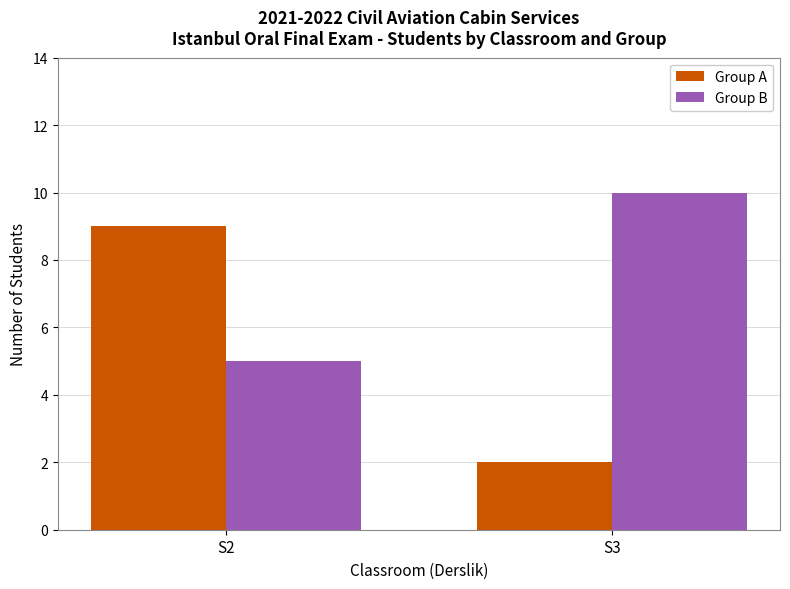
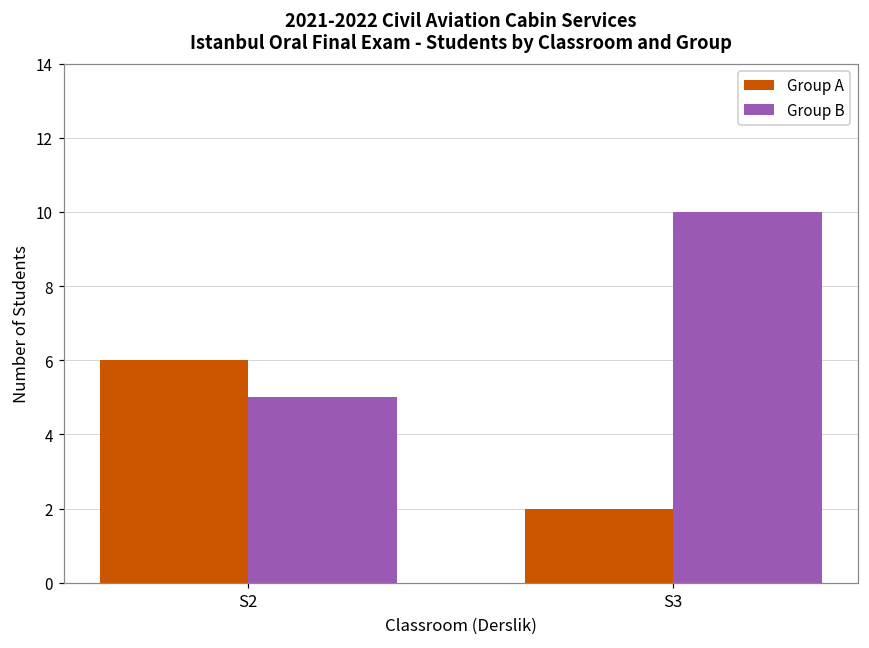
  {
    "Group A": {
-     "S2": 9,
+     "S2": 6,
      "S3": 2
    },
    "Group B": {
      "S2": 5,
      "S3": 10
    }
  }
